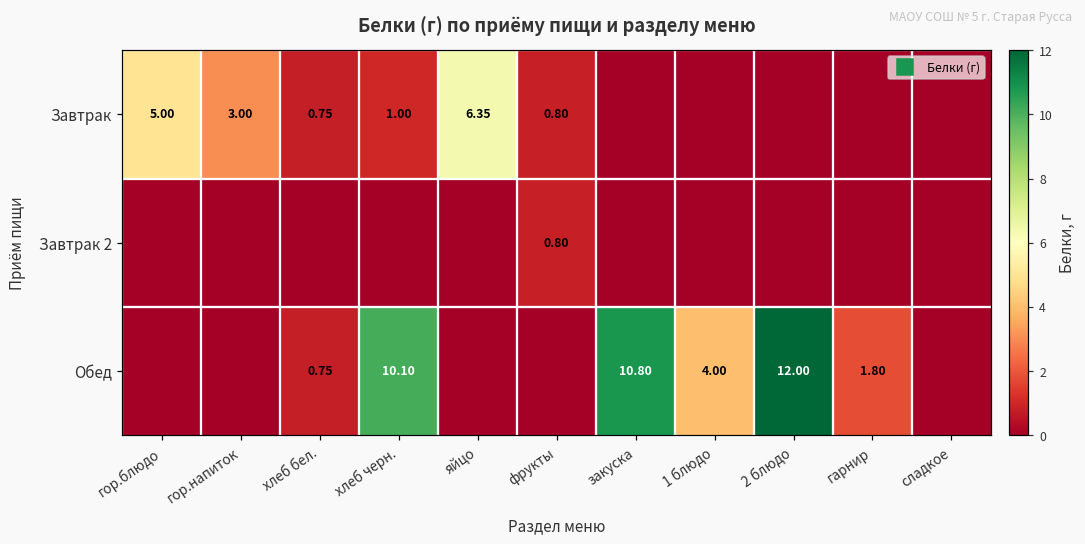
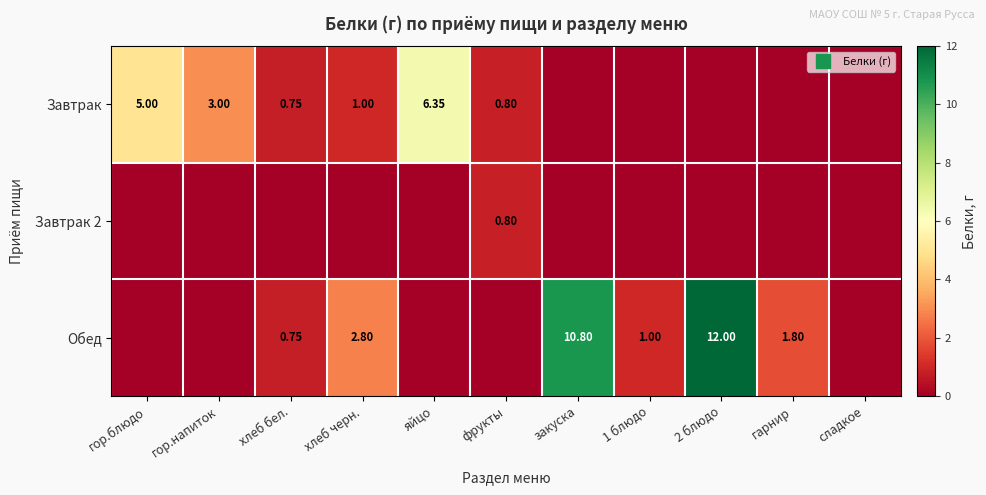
  {
    "Завтрак": {
      "гор.блюдо": 5.00,
      "гор.напиток": 3.00,
      "хлеб бел.": 0.75,
      "хлеб черн.": 1.00,
      "яйцо": 6.35,
      "фрукты": 0.80
    },
    "Завтрак 2": {
      "фрукты": 0.80
    },
    "Обед": {
      "хлеб бел.": 0.75,
-     "хлеб черн.": 10.10,
+     "хлеб черн.": 2.80,
      "закуска": 10.80,
-     "1 блюдо": 4.00,
+     "1 блюдо": 1.00,
      "2 блюдо": 12.00,
      "гарнир": 1.80
    }
  }
